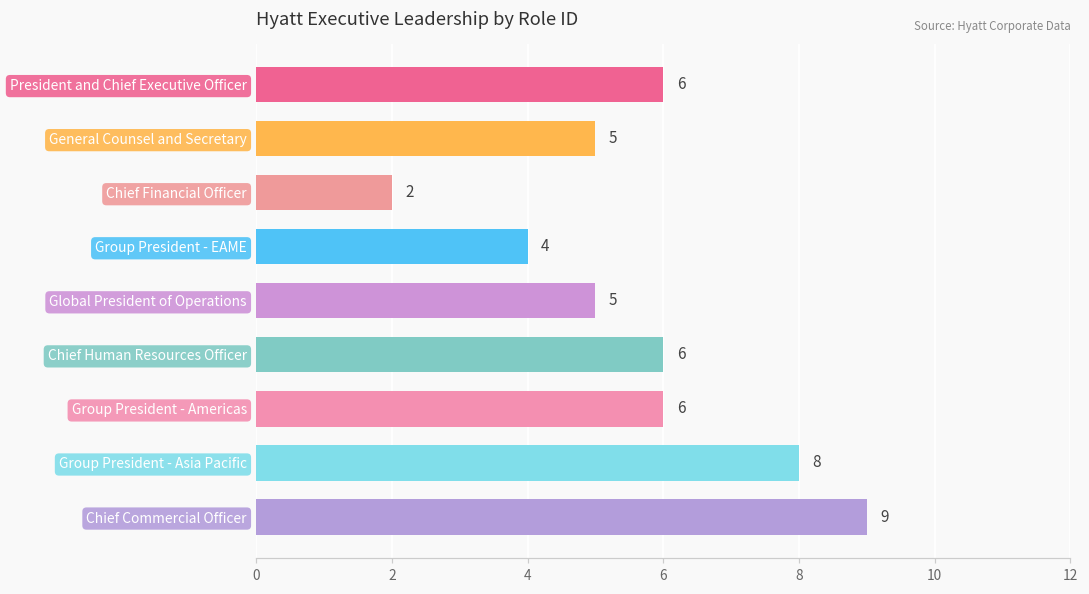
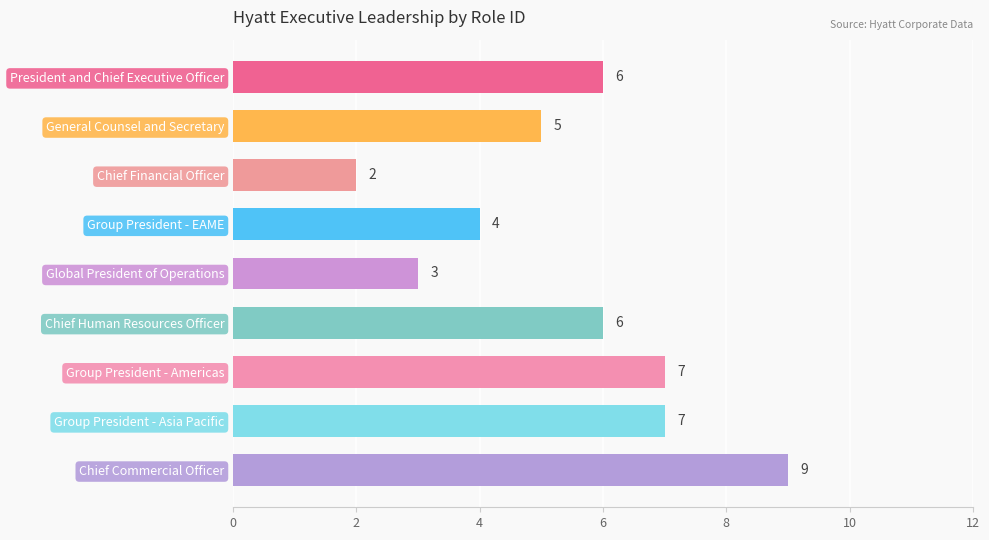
  {
    "President and Chief Executive Officer": 6,
    "General Counsel and Secretary": 5,
    "Chief Financial Officer": 2,
    "Group President - EAME": 4,
-   "Global President of Operations": 5,
+   "Global President of Operations": 3,
    "Chief Human Resources Officer": 6,
-   "Group President - Americas": 6,
-   "Group President - Asia Pacific": 8,
+   "Group President - Americas": 7,
+   "Group President - Asia Pacific": 7,
    "Chief Commercial Officer": 9
  }
